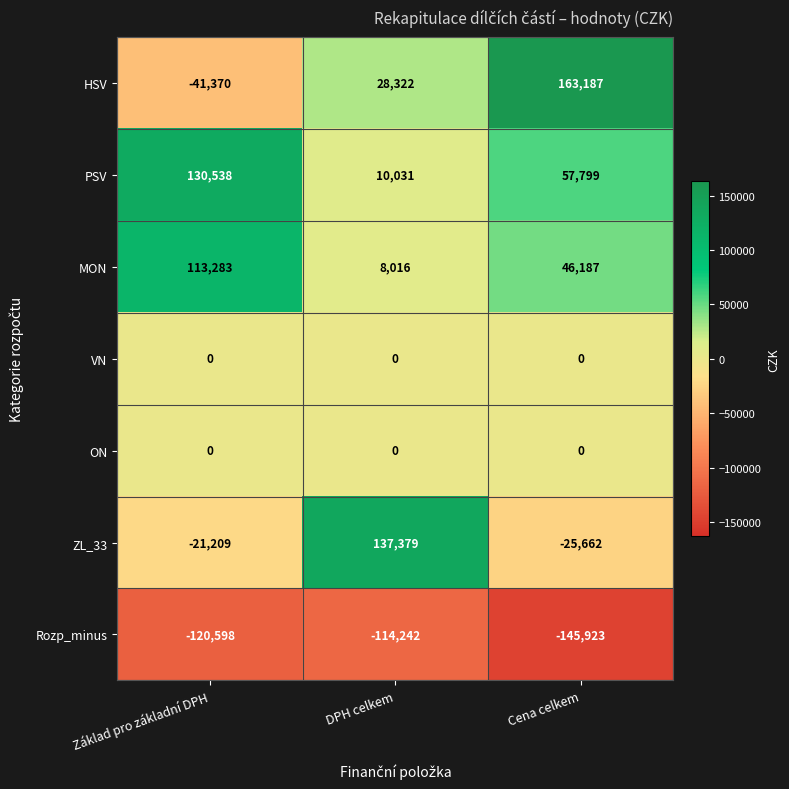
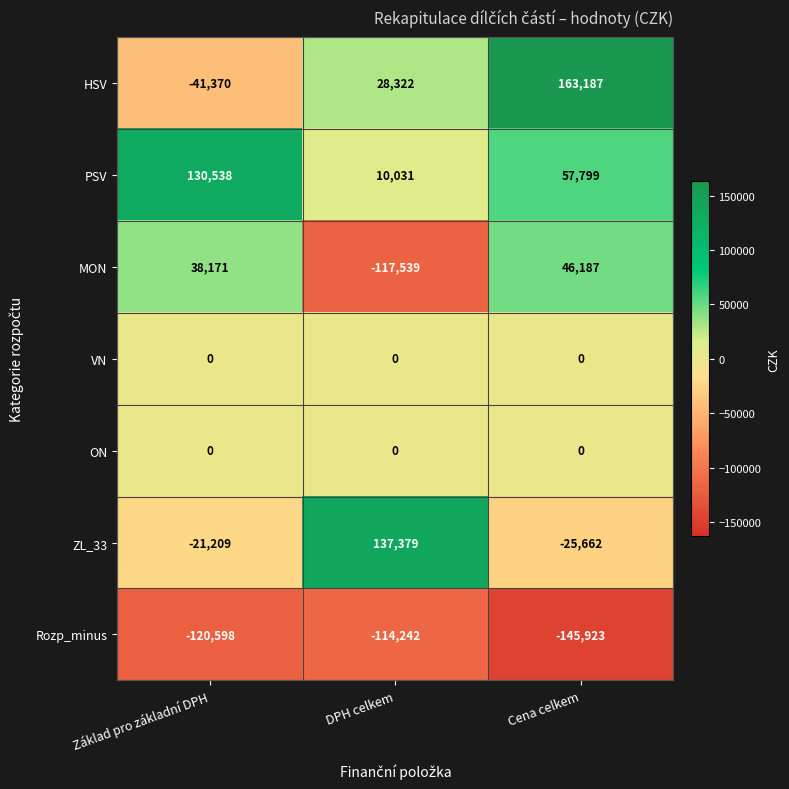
  {
    "HSV": {
      "Základ pro základní DPH": "-41,370",
      "DPH celkem": "28,322",
      "Cena celkem": "163,187"
    },
    "PSV": {
      "Základ pro základní DPH": "130,538",
      "DPH celkem": "10,031",
      "Cena celkem": "57,799"
    },
    "MON": {
-     "Základ pro základní DPH": "113,283",
-     "DPH celkem": "8,016",
+     "Základ pro základní DPH": "38,171",
+     "DPH celkem": "-117,539",
      "Cena celkem": "46,187"
    },
    "VN": {
      "Základ pro základní DPH": "0",
      "DPH celkem": "0",
      "Cena celkem": "0"
    },
    "ON": {
      "Základ pro základní DPH": "0",
      "DPH celkem": "0",
      "Cena celkem": "0"
    },
    "ZL_33": {
      "Základ pro základní DPH": "-21,209",
      "DPH celkem": "137,379",
      "Cena celkem": "-25,662"
    },
    "Rozp_minus": {
      "Základ pro základní DPH": "-120,598",
      "DPH celkem": "-114,242",
      "Cena celkem": "-145,923"
    }
  }
